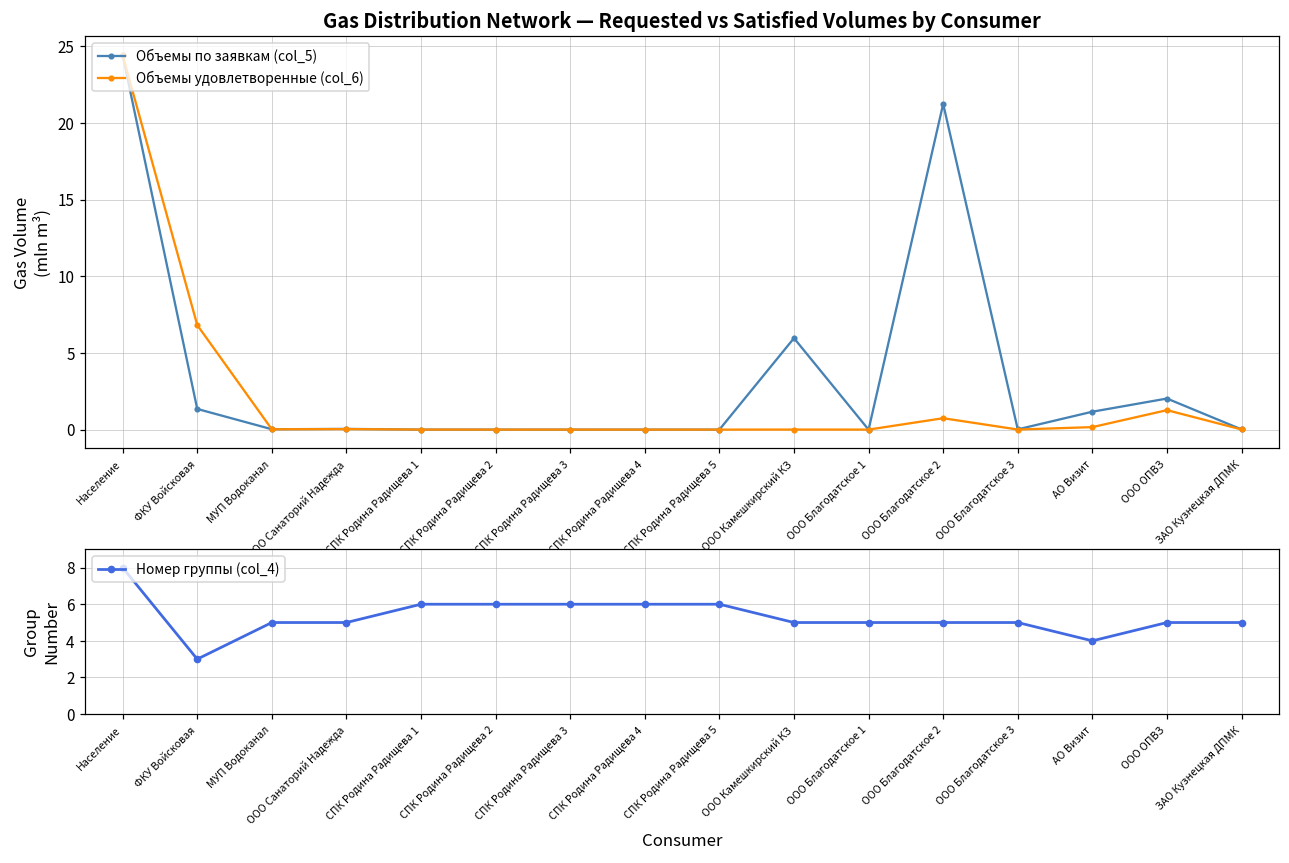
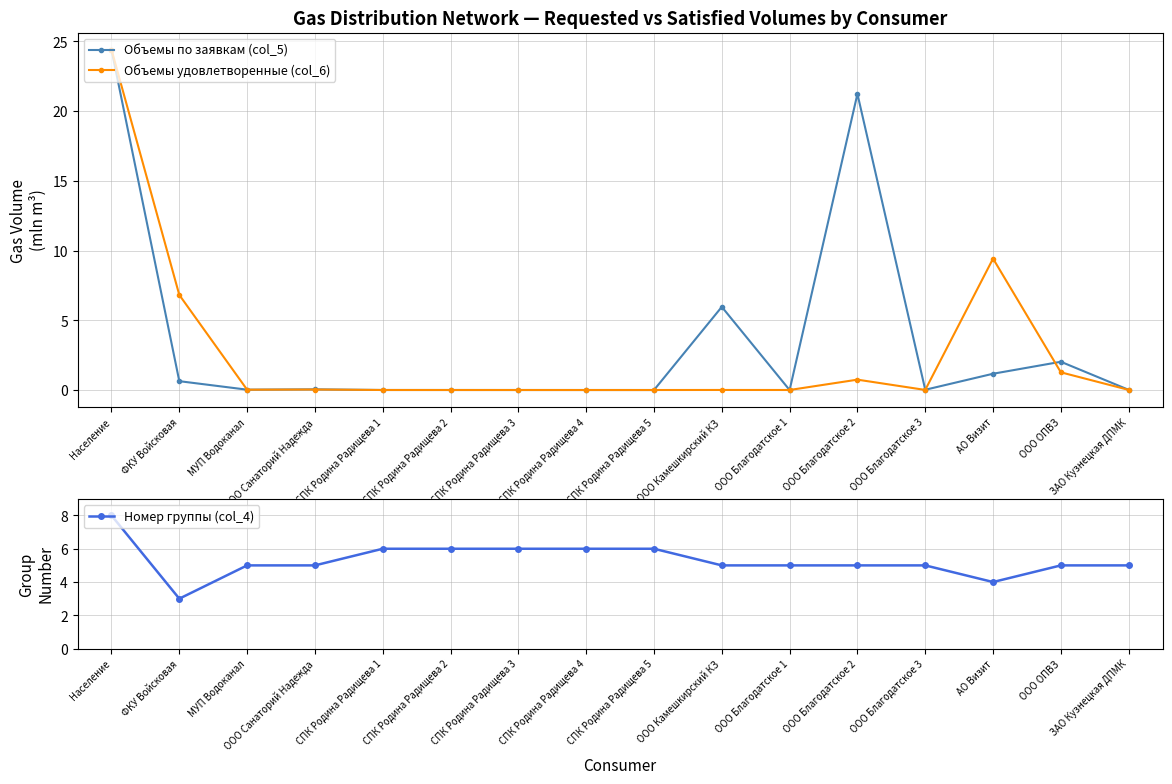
  {
    "Gas Distribution Network — Requested vs Satisfied Volumes by Consumer": {
      "Объемы по заявкам (col_5)": {
-       "ФКУ Войсковая": 1.3,
+       "ФКУ Войсковая": 0.6,
        "ООО Камешкирский КЗ": 6.0,
        "ООО Благодатское 2": 21.2,
        "АО Визит": 1.2,
        "ООО ОПВЗ": 2.0
      },
      "Объемы удовлетворенные (col_6)": {
        "ФКУ Войсковая": 6.8,
        "ООО Камешкирский КЗ": 0.0,
        "ООО Благодатское 2": 0.7,
-       "АО Визит": 0.2,
+       "АО Визит": 9.4,
        "ООО ОПВЗ": 1.3
      }
    }
  }
